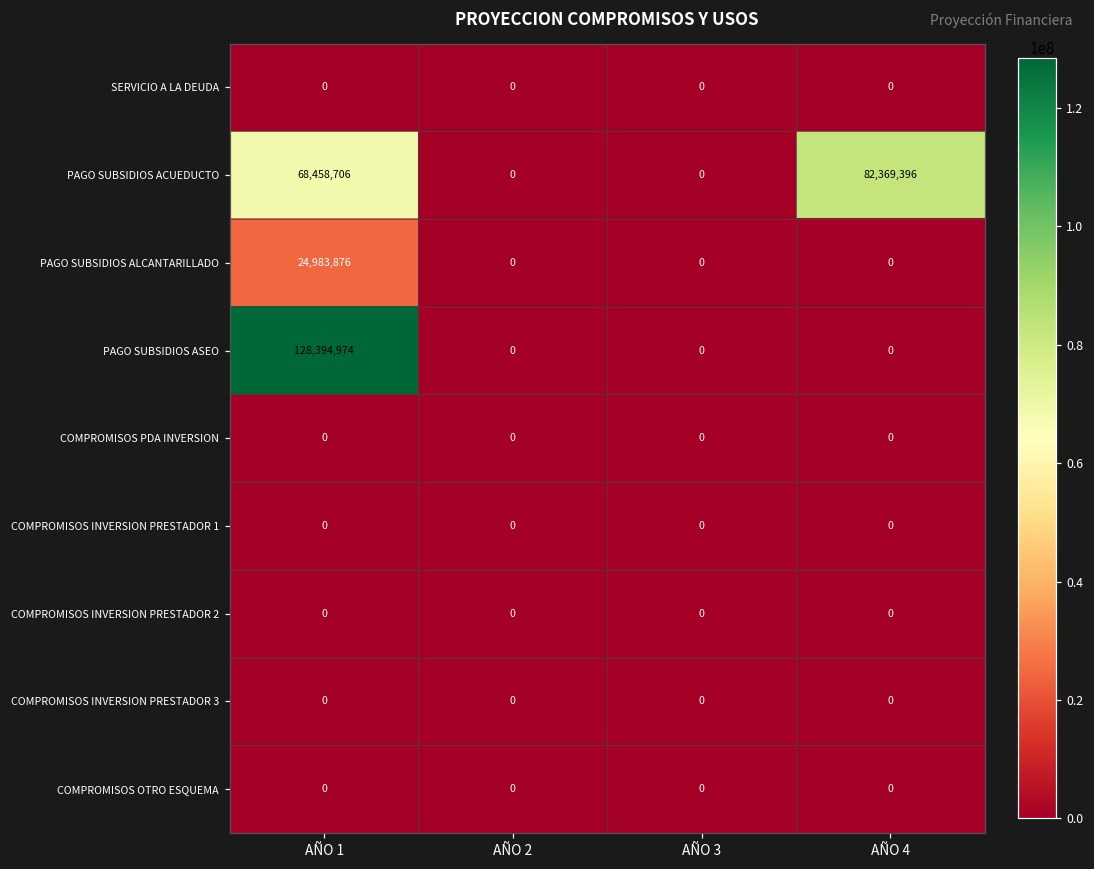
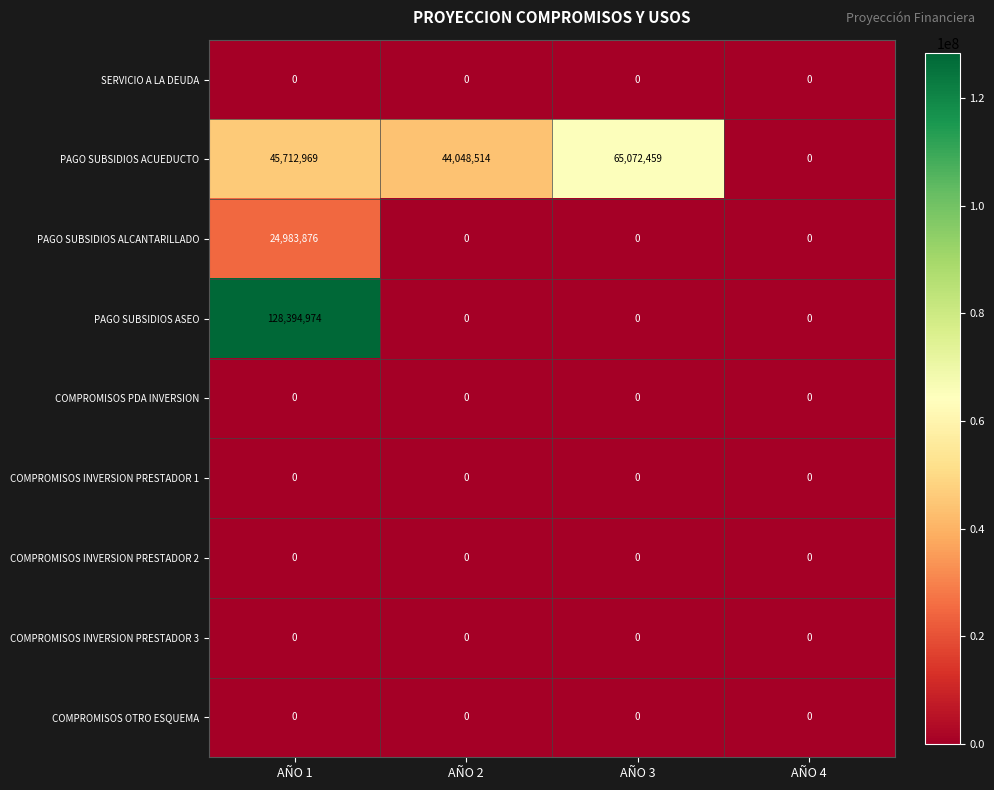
  {
    "SERVICIO A LA DEUDA": {
      "AÑO 1": "0",
      "AÑO 2": "0",
      "AÑO 3": "0",
      "AÑO 4": "0"
    },
    "PAGO SUBSIDIOS ACUEDUCTO": {
-     "AÑO 1": "68,458,706",
-     "AÑO 2": "0",
-     "AÑO 3": "0",
-     "AÑO 4": "82,369,396"
+     "AÑO 1": "45,712,969",
+     "AÑO 2": "44,048,514",
+     "AÑO 3": "65,072,459",
+     "AÑO 4": "0"
    },
    "PAGO SUBSIDIOS ALCANTARILLADO": {
      "AÑO 1": "24,983,876",
      "AÑO 2": "0",
      "AÑO 3": "0",
      "AÑO 4": "0"
    },
    "PAGO SUBSIDIOS ASEO": {
      "AÑO 1": "128,394,974",
      "AÑO 2": "0",
      "AÑO 3": "0",
      "AÑO 4": "0"
    },
    "COMPROMISOS PDA INVERSION": {
      "AÑO 1": "0",
      "AÑO 2": "0",
      "AÑO 3": "0",
      "AÑO 4": "0"
    },
    "COMPROMISOS INVERSION PRESTADOR 1": {
      "AÑO 1": "0",
      "AÑO 2": "0",
      "AÑO 3": "0",
      "AÑO 4": "0"
    },
    "COMPROMISOS INVERSION PRESTADOR 2": {
      "AÑO 1": "0",
      "AÑO 2": "0",
      "AÑO 3": "0",
      "AÑO 4": "0"
    },
    "COMPROMISOS INVERSION PRESTADOR 3": {
      "AÑO 1": "0",
      "AÑO 2": "0",
      "AÑO 3": "0",
      "AÑO 4": "0"
    },
    "COMPROMISOS OTRO ESQUEMA": {
      "AÑO 1": "0",
      "AÑO 2": "0",
      "AÑO 3": "0",
      "AÑO 4": "0"
    }
  }
